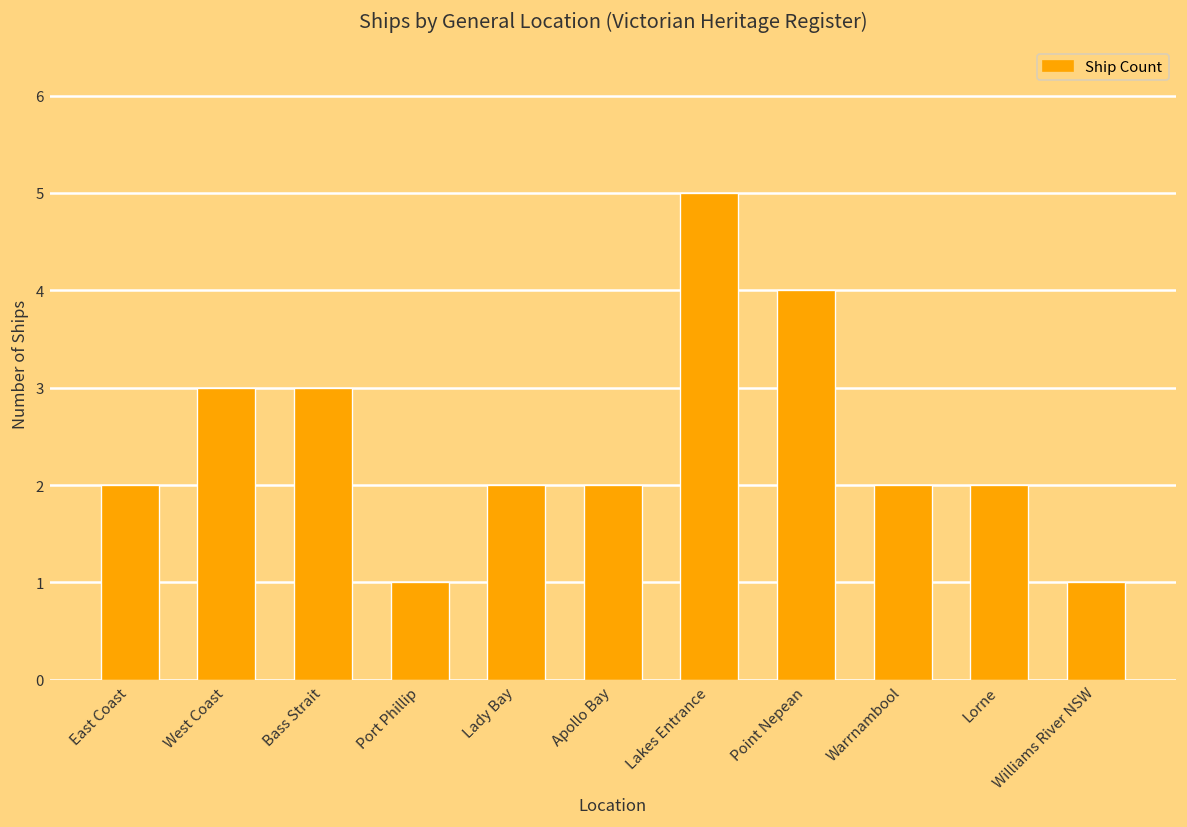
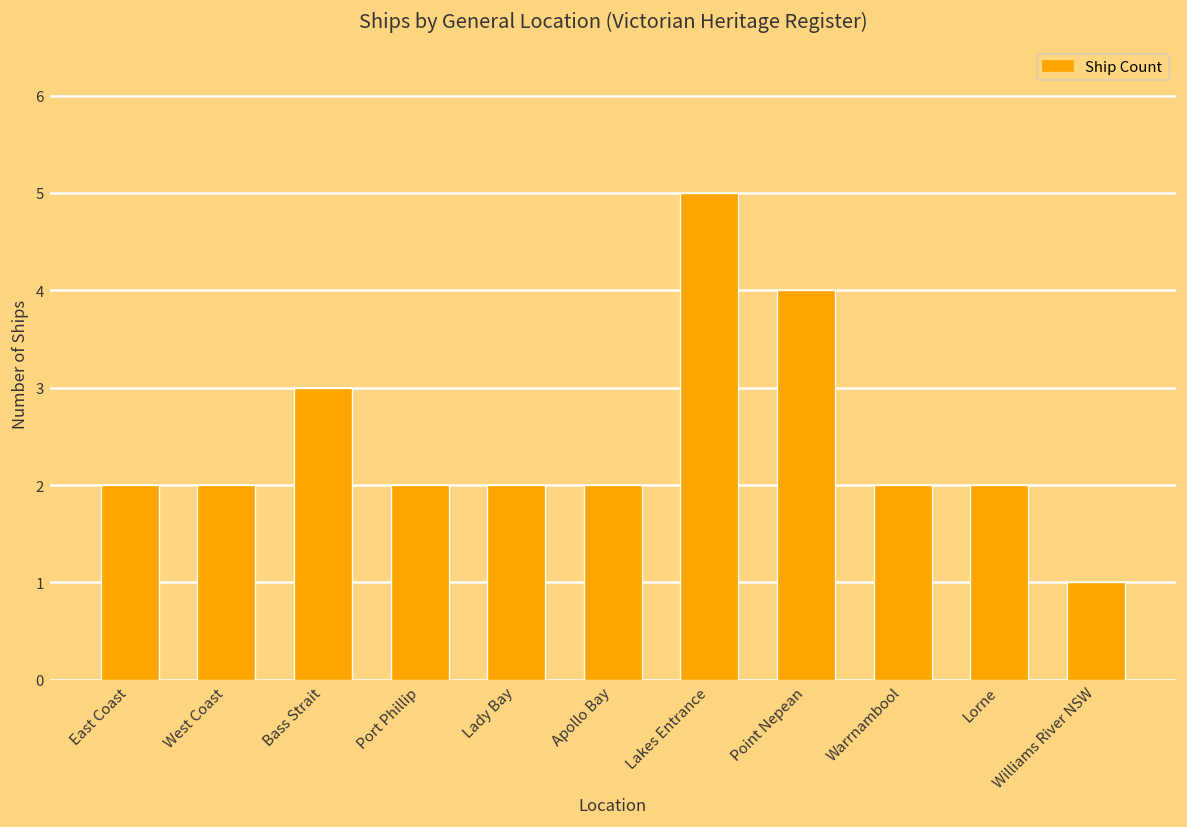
  {
    "East Coast": 2,
-   "West Coast": 3,
+   "West Coast": 2,
    "Bass Strait": 3,
-   "Port Phillip": 1,
+   "Port Phillip": 2,
    "Lady Bay": 2,
    "Apollo Bay": 2,
    "Lakes Entrance": 5,
    "Point Nepean": 4,
    "Warrnambool": 2,
    "Lorne": 2,
    "Williams River NSW": 1
  }
